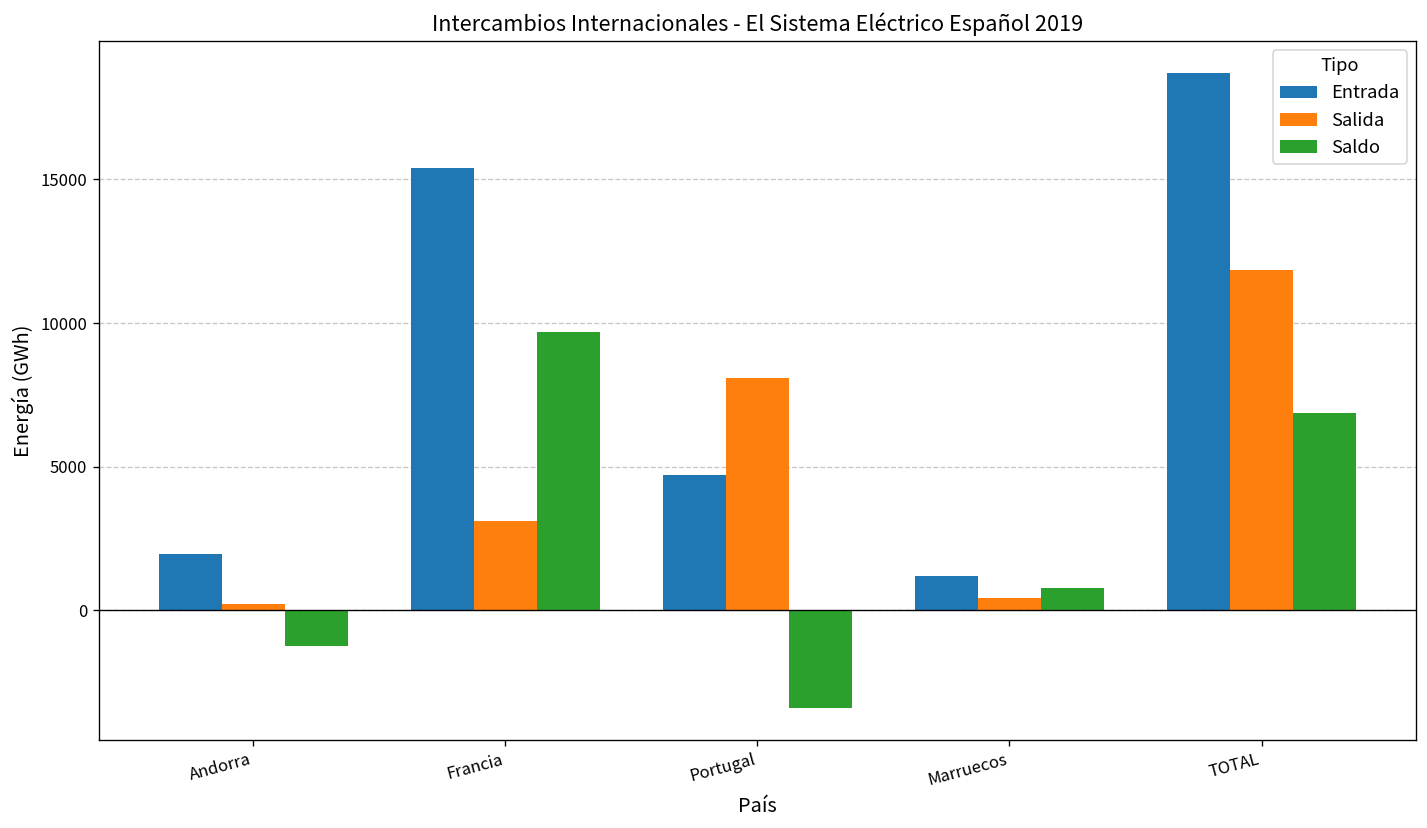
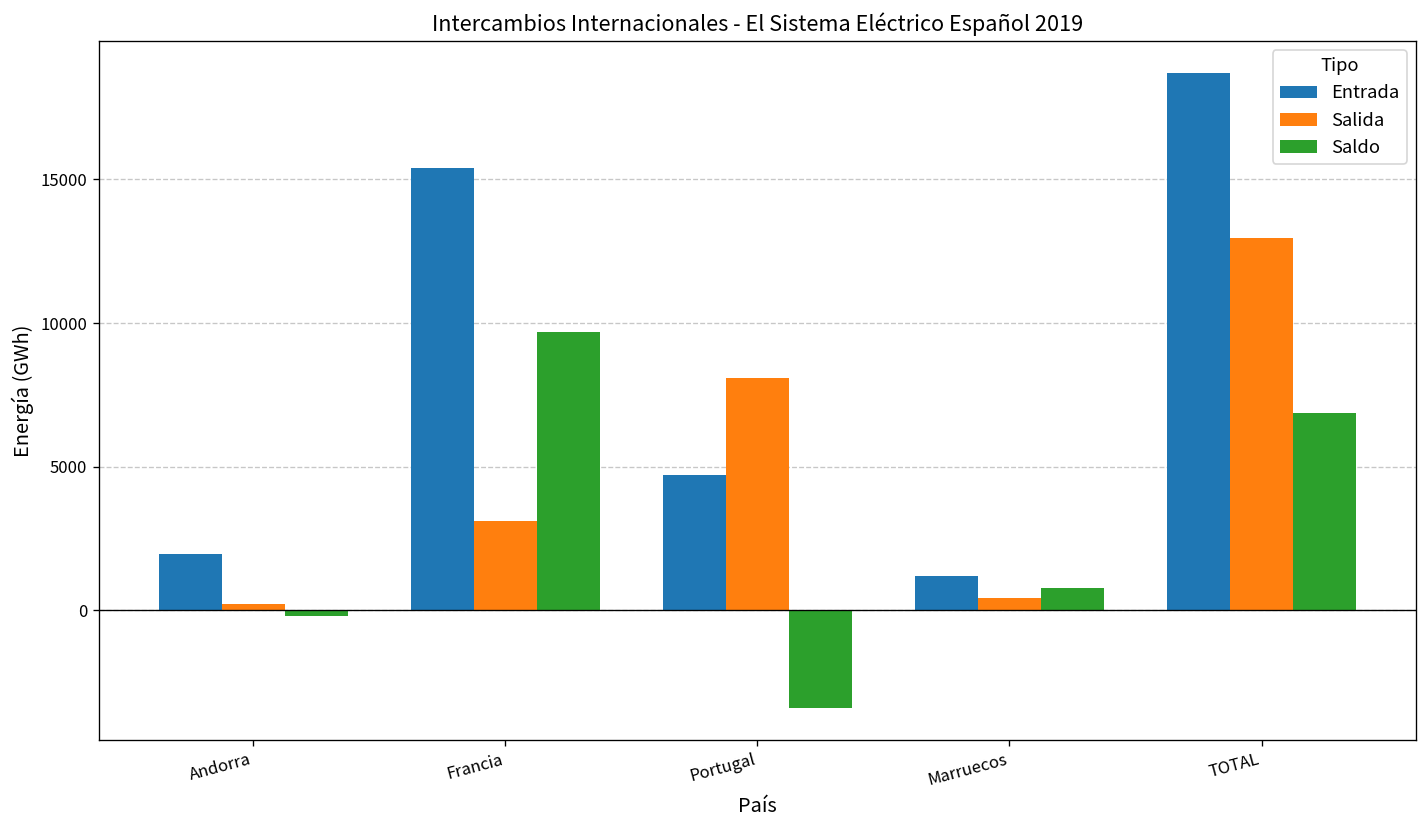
  {
    "Entrada": {
      "Andorra": 2000,
      "Francia": 15400,
      "Portugal": 4700,
      "Marruecos": 1200,
      "TOTAL": 18700
    },
    "Salida": {
      "Andorra": 200,
      "Francia": 3100,
      "Portugal": 8100,
      "Marruecos": 400,
-     "TOTAL": 11900
+     "TOTAL": 13000
    },
    "Saldo": {
-     "Andorra": -1200,
+     "Andorra": -200,
      "Francia": 9700,
      "Portugal": -3400,
      "Marruecos": 800,
      "TOTAL": 6900
    }
  }
